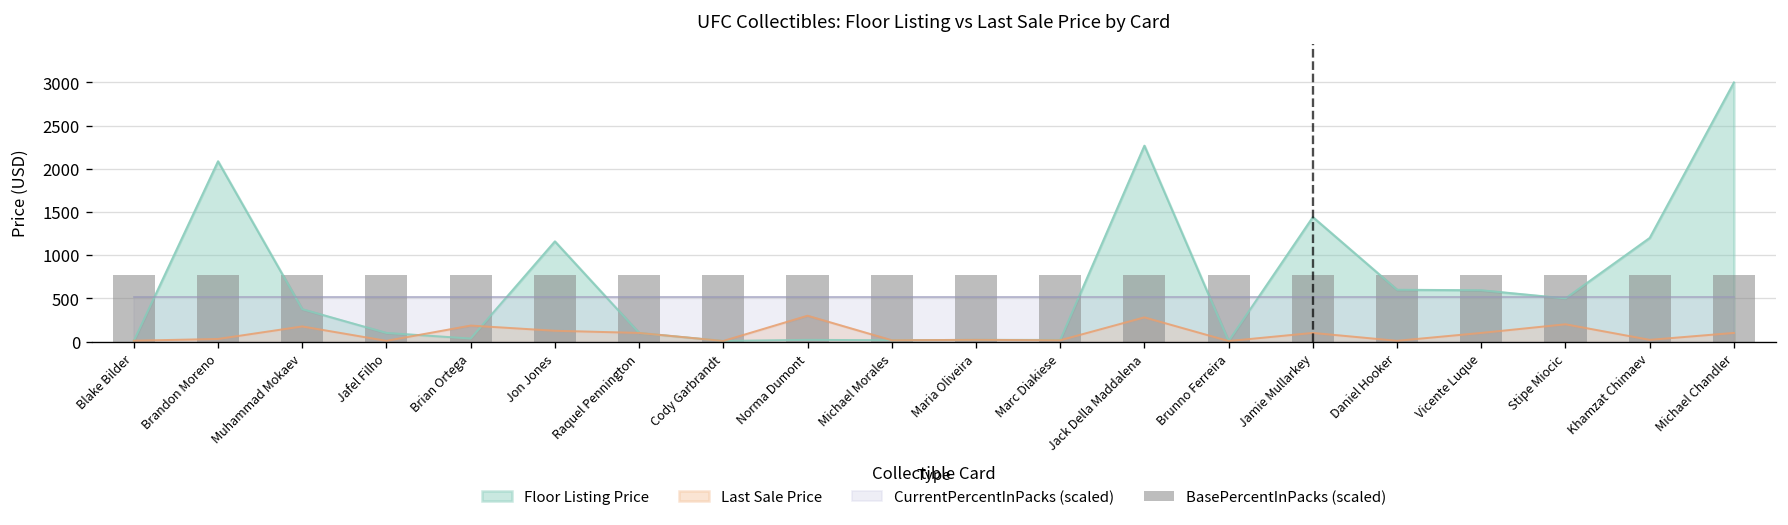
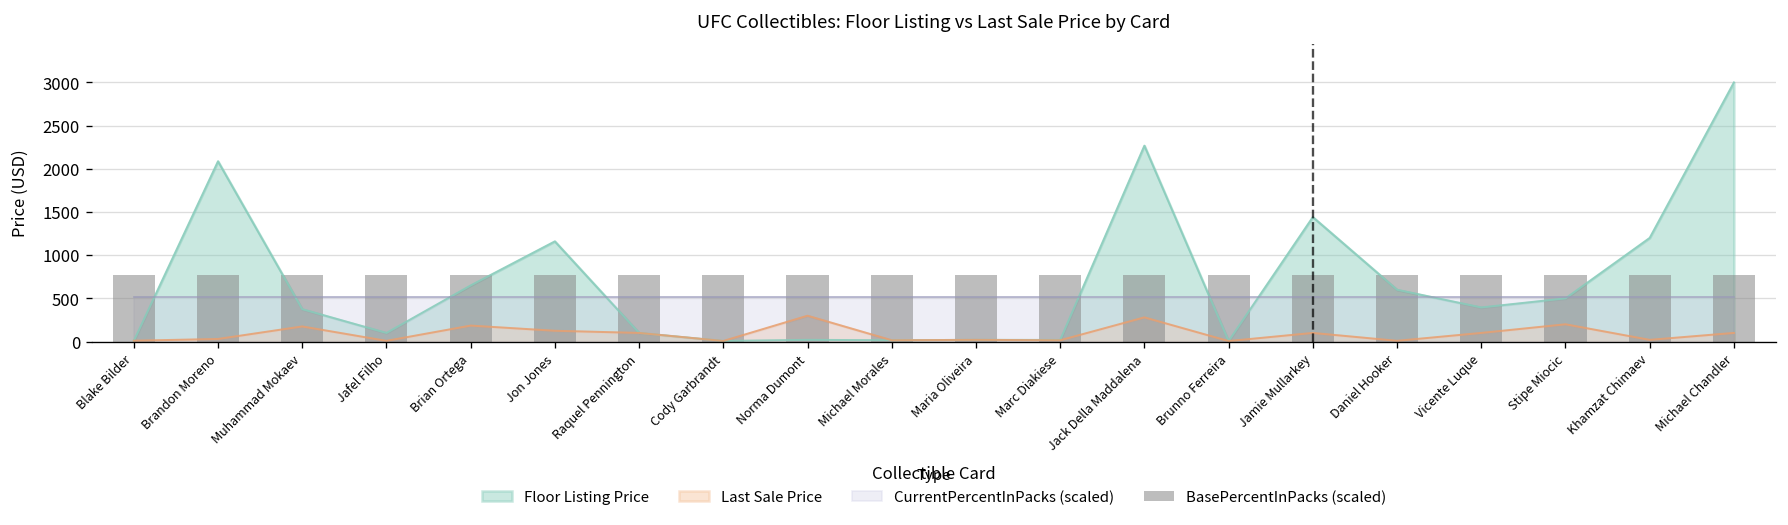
  {
    "BasePercentInPacks (scaled)": {
      "Blake Bilder": 800,
      "Brandon Moreno": 800,
      "Muhammad Mokaev": 800,
      "Jafel Filho": 800,
      "Brian Ortega": 800,
      "Jon Jones": 800,
      "Raquel Pennington": 800,
      "Cody Garbrandt": 800,
      "Norma Dumont": 800,
      "Michael Morales": 800,
      "Maria Oliveira": 800,
      "Marc Diakiese": 800,
      "Jack Della Maddalena": 800,
      "Brunno Ferreira": 800,
      "Jamie Mullarkey": 800,
      "Daniel Hooker": 800,
      "Vicente Luque": 800,
      "Stipe Miocic": 800,
      "Khamzat Chimaev": 800,
      "Michael Chandler": 800
    },
    "Floor Listing Price": {
      "Brandon Moreno": 2100,
      "Muhammad Mokaev": 400,
      "Jafel Filho": 100,
-     "Brian Ortega": 0,
+     "Brian Ortega": 700,
      "Jon Jones": 1200,
      "Norma Dumont": 0,
      "Jack Della Maddalena": 2300,
      "Jamie Mullarkey": 1400,
      "Daniel Hooker": 600,
-     "Vicente Luque": 600,
+     "Vicente Luque": 400,
      "Khamzat Chimaev": 1200,
      "Michael Chandler": 3000
    }
  }
